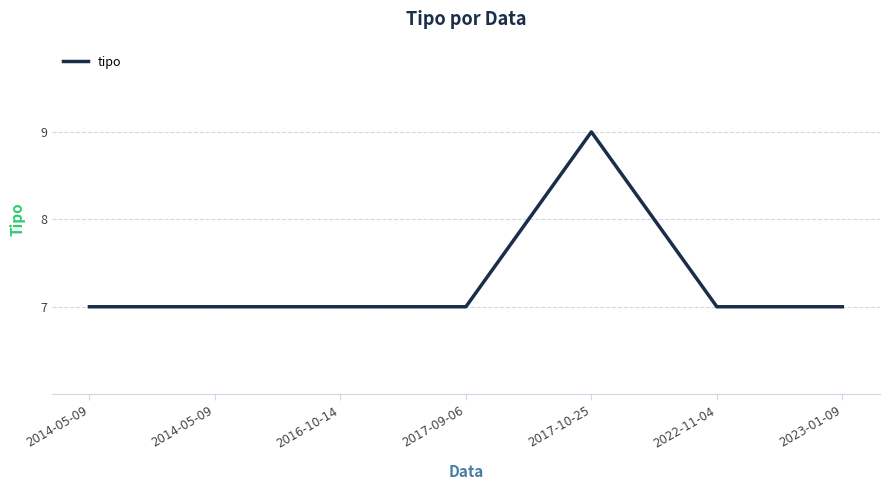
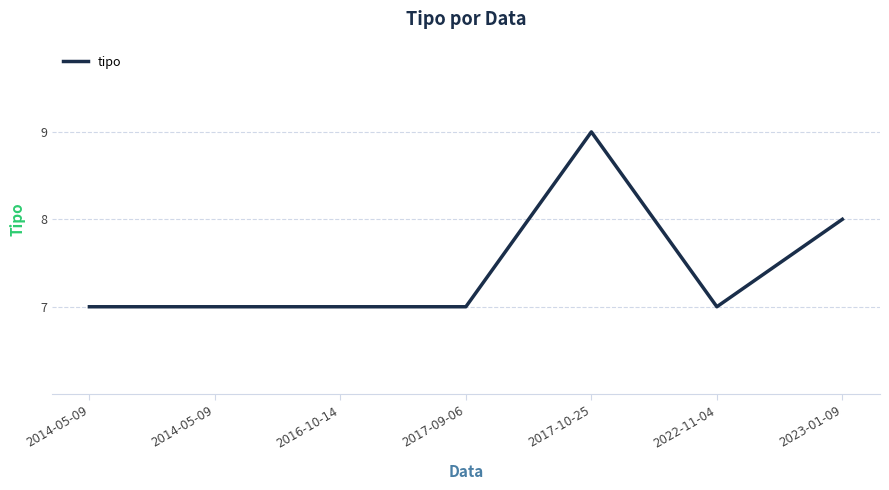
  {
    "2016-10-14": 7,
    "2017-09-06": 7,
    "2017-10-25": 9,
    "2022-11-04": 7,
-   "2023-01-09": 7
+   "2023-01-09": 8
  }
